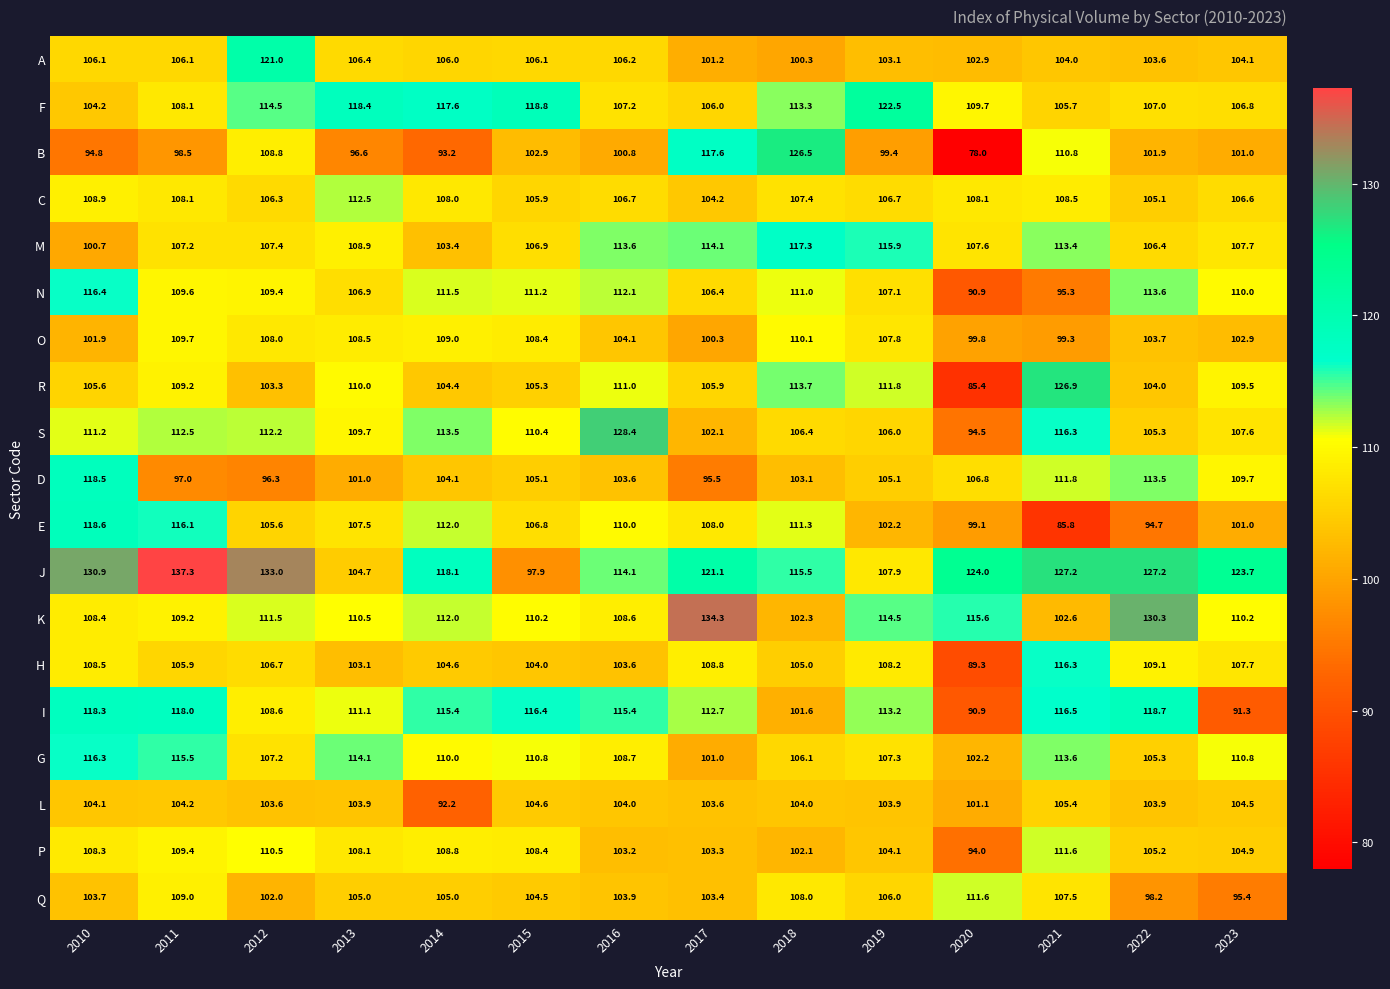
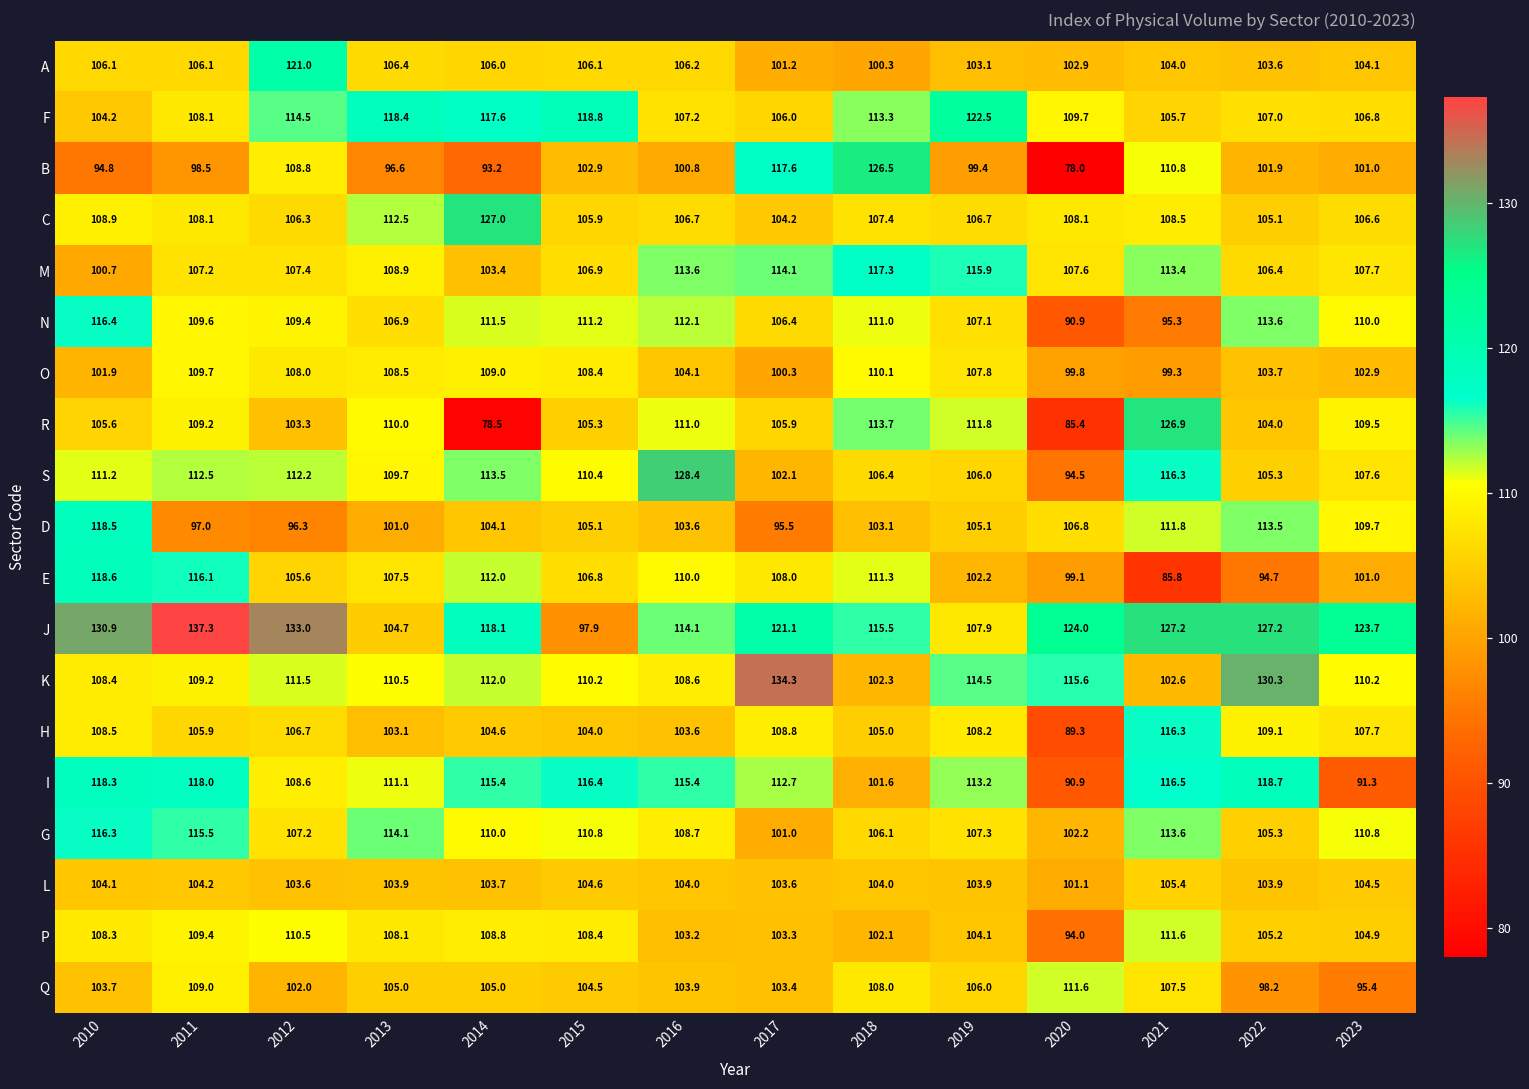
  {
    "C": {
      "2010": 108.9,
      "2011": 108.1,
      "2012": 106.3,
      "2013": 112.5,
-     "2014": 108.0,
+     "2014": 127.0,
      "2015": 105.9,
      "2016": 106.7,
      "2017": 104.2,
      "2018": 107.4,
      "2019": 106.7,
      "2020": 108.1,
      "2021": 108.5,
      "2022": 105.1,
      "2023": 106.6
    },
    "R": {
      "2010": 105.6,
      "2011": 109.2,
      "2012": 103.3,
      "2013": 110.0,
-     "2014": 104.4,
+     "2014": 78.5,
      "2015": 105.3,
      "2016": 111.0,
      "2017": 105.9,
      "2018": 113.7,
      "2019": 111.8,
      "2020": 85.4,
      "2021": 126.9,
      "2022": 104.0,
      "2023": 109.5
    },
    "L": {
      "2010": 104.1,
      "2011": 104.2,
      "2012": 103.6,
      "2013": 103.9,
-     "2014": 92.2,
+     "2014": 103.7,
      "2015": 104.6,
      "2016": 104.0,
      "2017": 103.6,
      "2018": 104.0,
      "2019": 103.9,
      "2020": 101.1,
      "2021": 105.4,
      "2022": 103.9,
      "2023": 104.5
    }
  }
